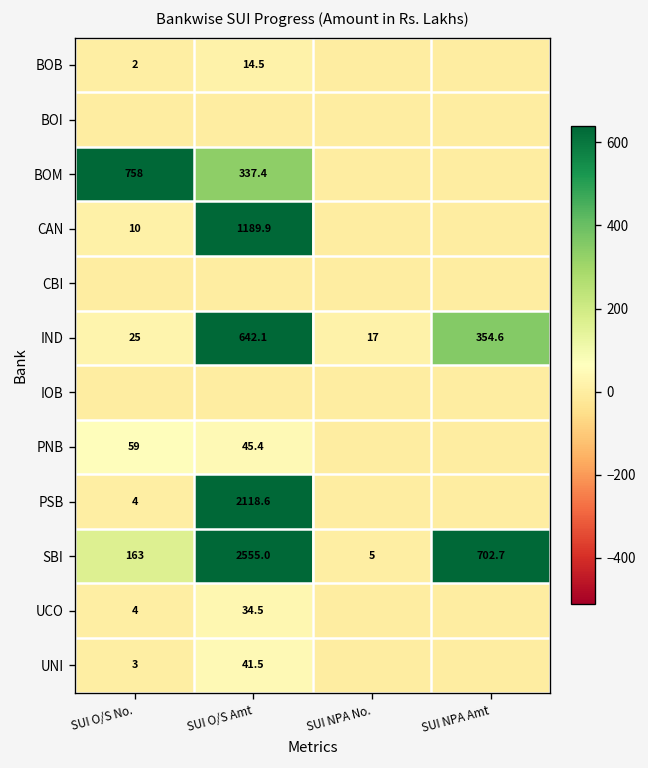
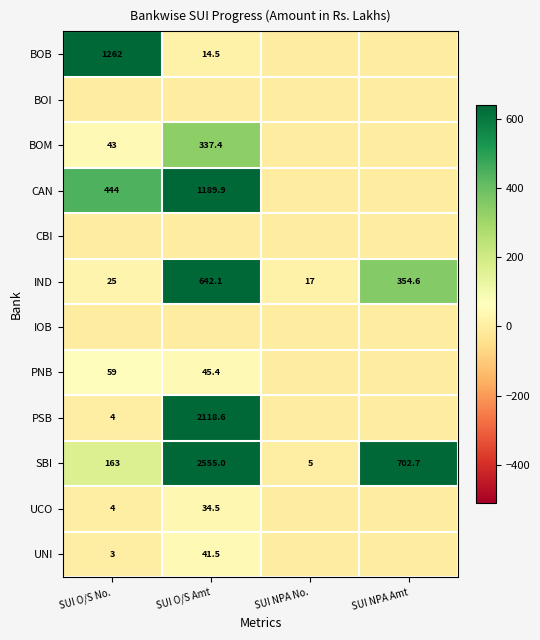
  {
    "BOB": {
-     "SUI O/S No.": 2,
+     "SUI O/S No.": 1262,
      "SUI O/S Amt": 14.5
    },
    "BOM": {
-     "SUI O/S No.": 758,
+     "SUI O/S No.": 43,
      "SUI O/S Amt": 337.4
    },
    "CAN": {
-     "SUI O/S No.": 10,
+     "SUI O/S No.": 444,
      "SUI O/S Amt": 1189.9
    },
    "IND": {
      "SUI O/S No.": 25,
      "SUI O/S Amt": 642.1,
      "SUI NPA No.": 17,
      "SUI NPA Amt": 354.6
    },
    "PNB": {
      "SUI O/S No.": 59,
      "SUI O/S Amt": 45.4
    },
    "PSB": {
      "SUI O/S No.": 4,
      "SUI O/S Amt": 2118.6
    },
    "SBI": {
      "SUI O/S No.": 163,
      "SUI O/S Amt": 2555.0,
      "SUI NPA No.": 5,
      "SUI NPA Amt": 702.7
    },
    "UCO": {
      "SUI O/S No.": 4,
      "SUI O/S Amt": 34.5
    },
    "UNI": {
      "SUI O/S No.": 3,
      "SUI O/S Amt": 41.5
    }
  }
